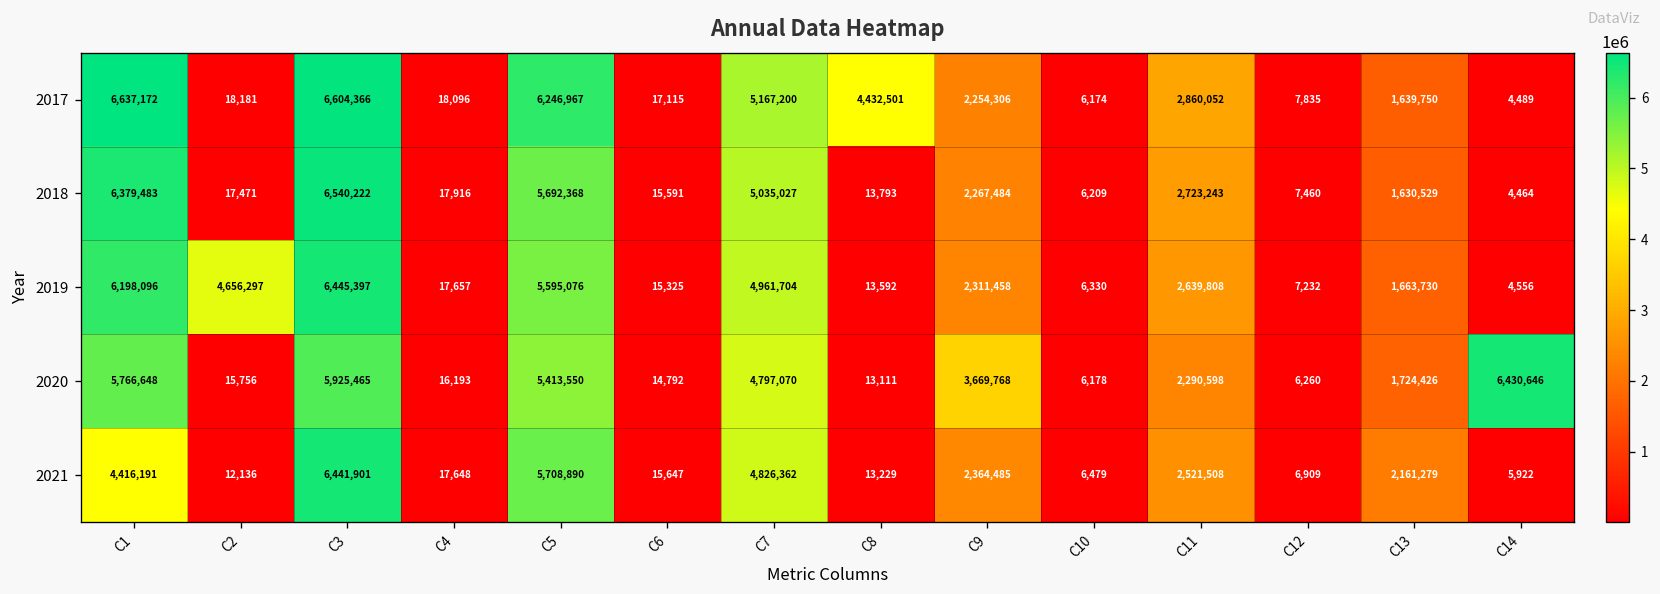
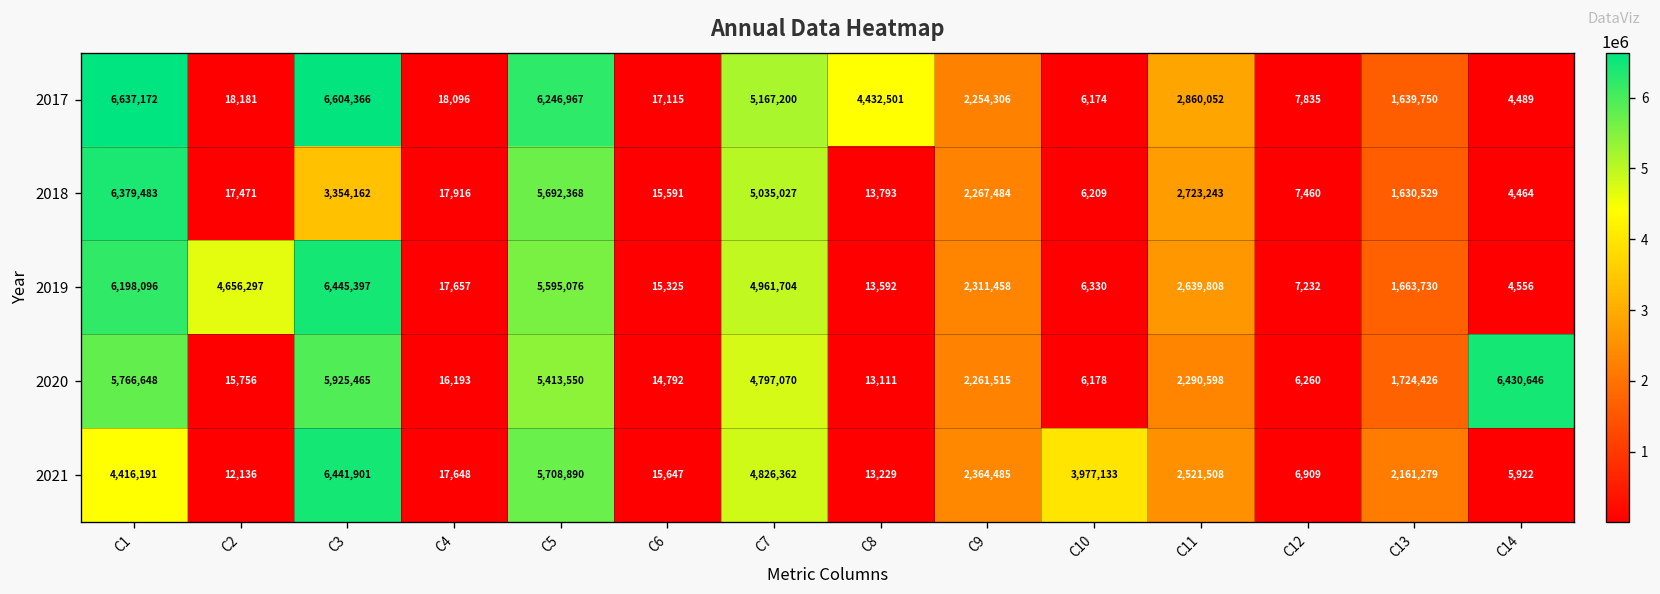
  {
    "2017": {
      "C1": "6,637,172",
      "C2": "18,181",
      "C3": "6,604,366",
      "C4": "18,096",
      "C5": "6,246,967",
      "C6": "17,115",
      "C7": "5,167,200",
      "C8": "4,432,501",
      "C9": "2,254,306",
      "C10": "6,174",
      "C11": "2,860,052",
      "C12": "7,835",
      "C13": "1,639,750",
      "C14": "4,489"
    },
    "2018": {
      "C1": "6,379,483",
      "C2": "17,471",
-     "C3": "6,540,222",
+     "C3": "3,354,162",
      "C4": "17,916",
      "C5": "5,692,368",
      "C6": "15,591",
      "C7": "5,035,027",
      "C8": "13,793",
      "C9": "2,267,484",
      "C10": "6,209",
      "C11": "2,723,243",
      "C12": "7,460",
      "C13": "1,630,529",
      "C14": "4,464"
    },
    "2019": {
      "C1": "6,198,096",
      "C2": "4,656,297",
      "C3": "6,445,397",
      "C4": "17,657",
      "C5": "5,595,076",
      "C6": "15,325",
      "C7": "4,961,704",
      "C8": "13,592",
      "C9": "2,311,458",
      "C10": "6,330",
      "C11": "2,639,808",
      "C12": "7,232",
      "C13": "1,663,730",
      "C14": "4,556"
    },
    "2020": {
      "C1": "5,766,648",
      "C2": "15,756",
      "C3": "5,925,465",
      "C4": "16,193",
      "C5": "5,413,550",
      "C6": "14,792",
      "C7": "4,797,070",
      "C8": "13,111",
-     "C9": "3,669,768",
+     "C9": "2,261,515",
      "C10": "6,178",
      "C11": "2,290,598",
      "C12": "6,260",
      "C13": "1,724,426",
      "C14": "6,430,646"
    },
    "2021": {
      "C1": "4,416,191",
      "C2": "12,136",
      "C3": "6,441,901",
      "C4": "17,648",
      "C5": "5,708,890",
      "C6": "15,647",
      "C7": "4,826,362",
      "C8": "13,229",
      "C9": "2,364,485",
-     "C10": "6,479",
+     "C10": "3,977,133",
      "C11": "2,521,508",
      "C12": "6,909",
      "C13": "2,161,279",
      "C14": "5,922"
    }
  }
